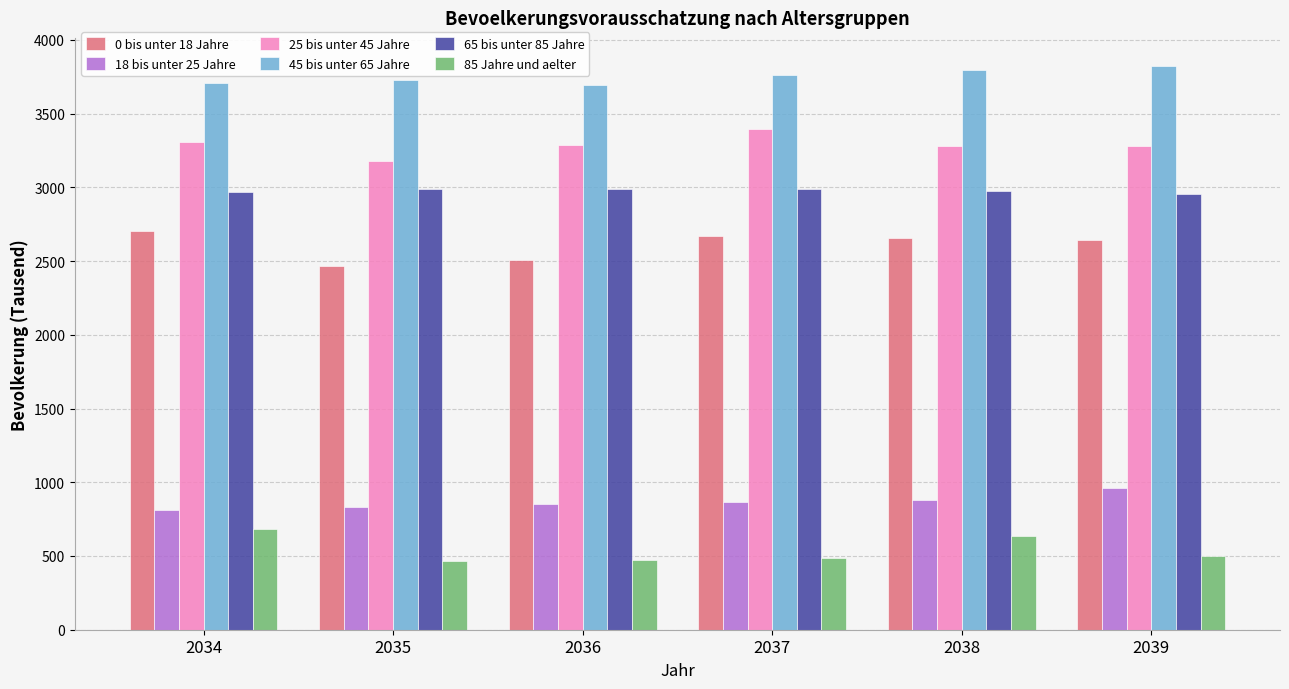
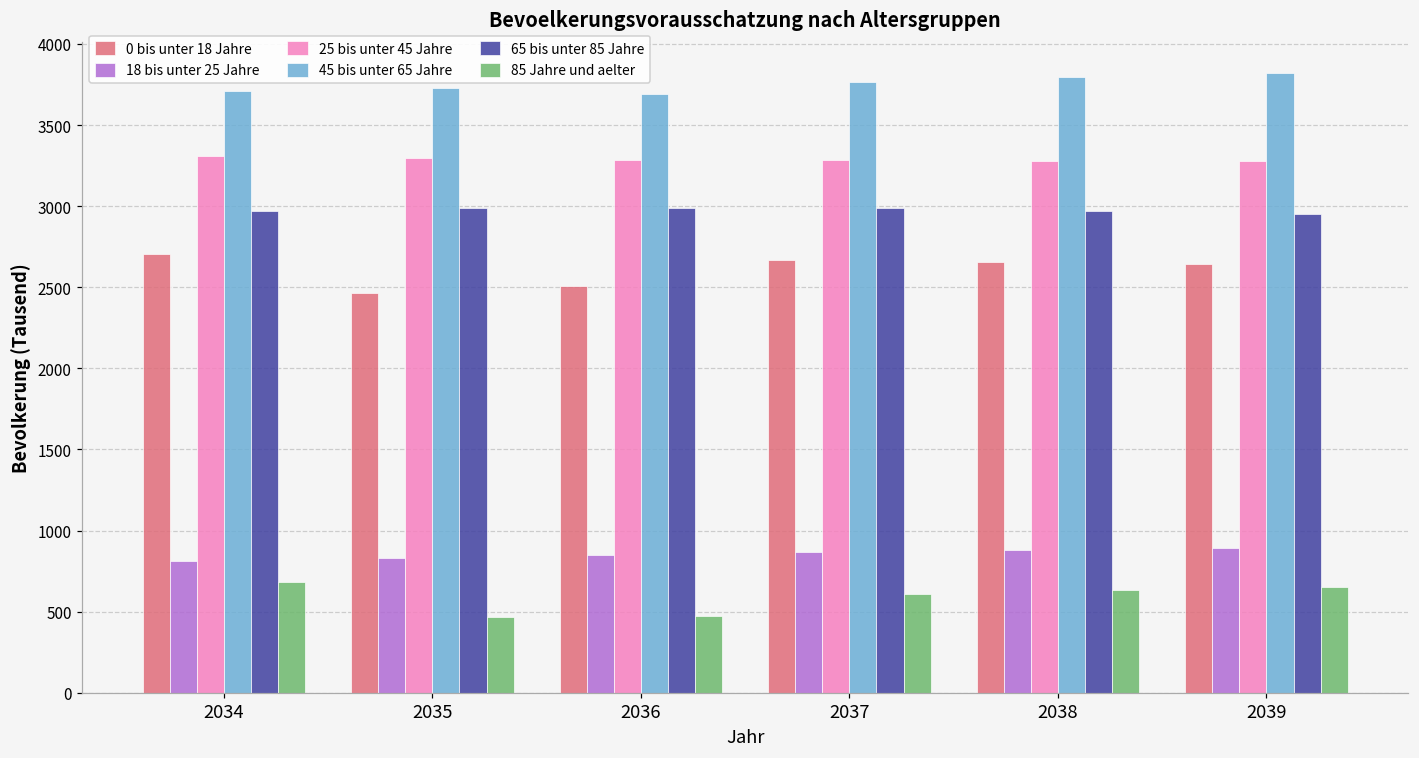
  {
    "0 bis unter 18 Jahre": {
      "2034": 2700,
      "2035": 2460,
      "2036": 2510,
      "2037": 2670,
      "2038": 2650,
      "2039": 2640
    },
    "18 bis unter 25 Jahre": {
      "2034": 810,
      "2035": 830,
      "2036": 850,
      "2037": 870,
      "2038": 880,
-     "2039": 960
+     "2039": 890
    },
    "25 bis unter 45 Jahre": {
      "2034": 3310,
-     "2035": 3180,
+     "2035": 3290,
      "2036": 3280,
-     "2037": 3390,
+     "2037": 3280,
      "2038": 3280,
      "2039": 3280
    },
    "45 bis unter 65 Jahre": {
      "2034": 3710,
      "2035": 3730,
      "2036": 3690,
      "2037": 3760,
      "2038": 3800,
      "2039": 3820
    },
    "65 bis unter 85 Jahre": {
      "2034": 2970,
      "2035": 2990,
      "2036": 2990,
      "2037": 2990,
      "2038": 2970,
      "2039": 2950
    },
    "85 Jahre und aelter": {
      "2034": 680,
      "2035": 470,
      "2036": 470,
-     "2037": 480,
+     "2037": 610,
      "2038": 630,
-     "2039": 500
+     "2039": 650
    }
  }
